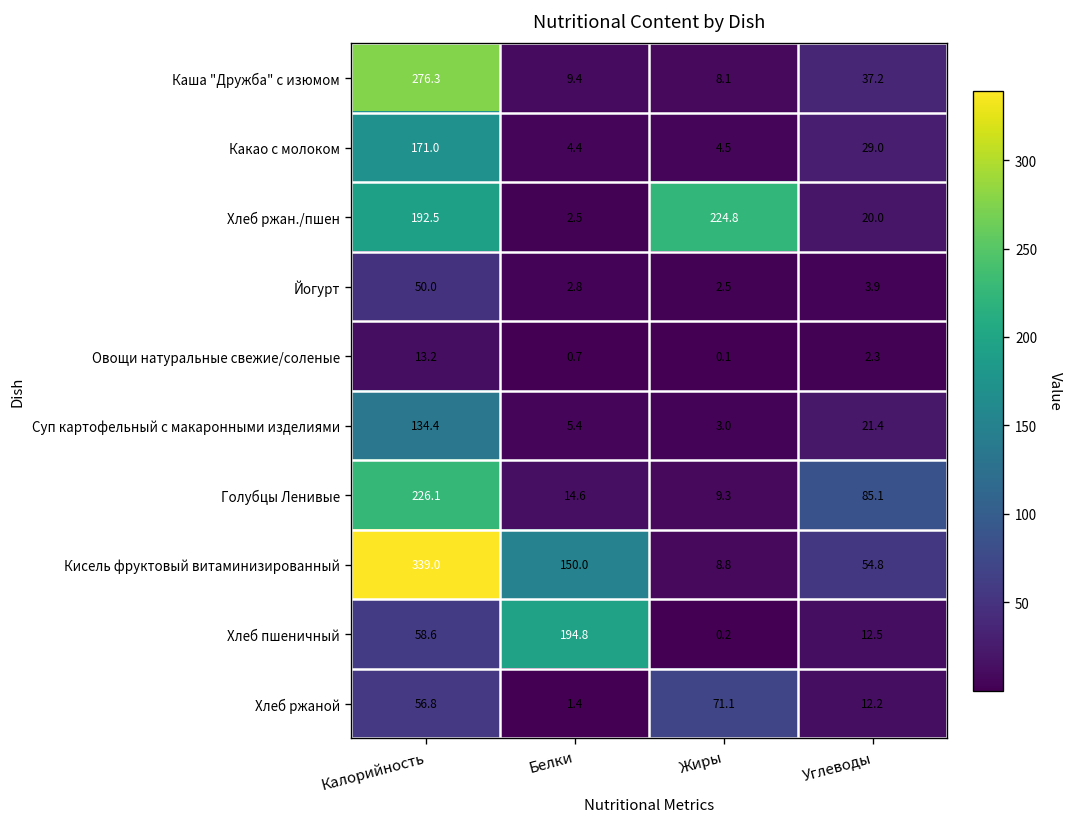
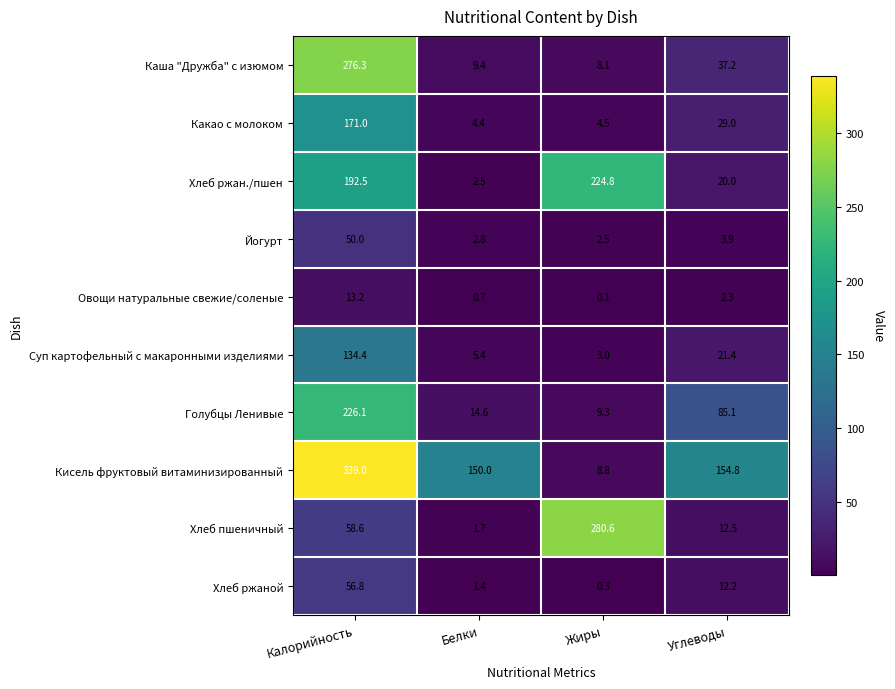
  {
    "Каша \"Дружба\" с изюмом": {
      "Калорийность": 276.3,
      "Белки": 9.4,
      "Жиры": 8.1,
      "Углеводы": 37.2
    },
    "Какао с молоком": {
      "Калорийность": 171.0,
      "Белки": 4.4,
      "Жиры": 4.5,
      "Углеводы": 29.0
    },
    "Хлеб ржан./пшен": {
      "Калорийность": 192.5,
      "Белки": 2.5,
      "Жиры": 224.8,
      "Углеводы": 20.0
    },
    "Йогурт": {
      "Калорийность": 50.0,
      "Белки": 2.8,
      "Жиры": 2.5,
      "Углеводы": 3.9
    },
    "Овощи натуральные свежие/соленые": {
      "Калорийность": 13.2,
      "Белки": 0.7,
      "Жиры": 0.1,
      "Углеводы": 2.3
    },
    "Суп картофельный с макаронными изделиями": {
      "Калорийность": 134.4,
      "Белки": 5.4,
      "Жиры": 3.0,
      "Углеводы": 21.4
    },
    "Голубцы Ленивые": {
      "Калорийность": 226.1,
      "Белки": 14.6,
      "Жиры": 9.3,
      "Углеводы": 85.1
    },
    "Кисель фруктовый витаминизированный": {
      "Калорийность": 339.0,
      "Белки": 150.0,
      "Жиры": 8.8,
-     "Углеводы": 54.8
+     "Углеводы": 154.8
    },
    "Хлеб пшеничный": {
      "Калорийность": 58.6,
-     "Белки": 194.8,
-     "Жиры": 0.2,
+     "Белки": 1.7,
+     "Жиры": 280.6,
      "Углеводы": 12.5
    },
    "Хлеб ржаной": {
      "Калорийность": 56.8,
      "Белки": 1.4,
-     "Жиры": 71.1,
+     "Жиры": 0.3,
      "Углеводы": 12.2
    }
  }
